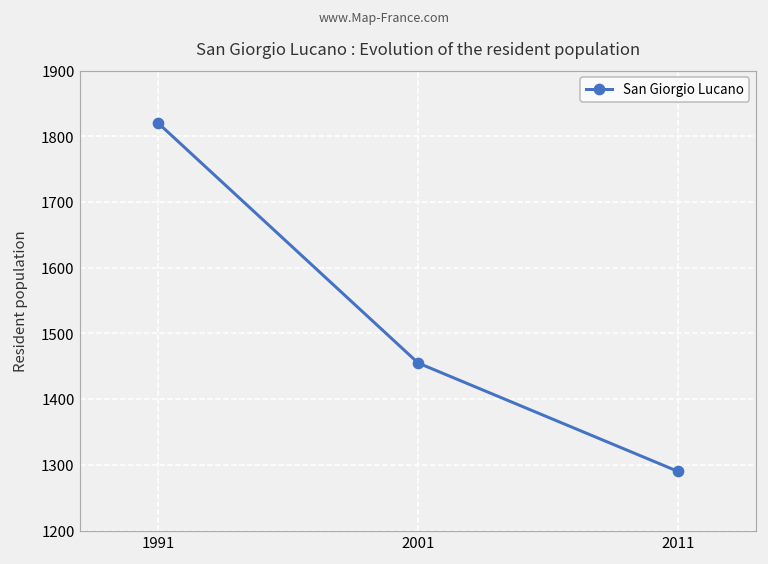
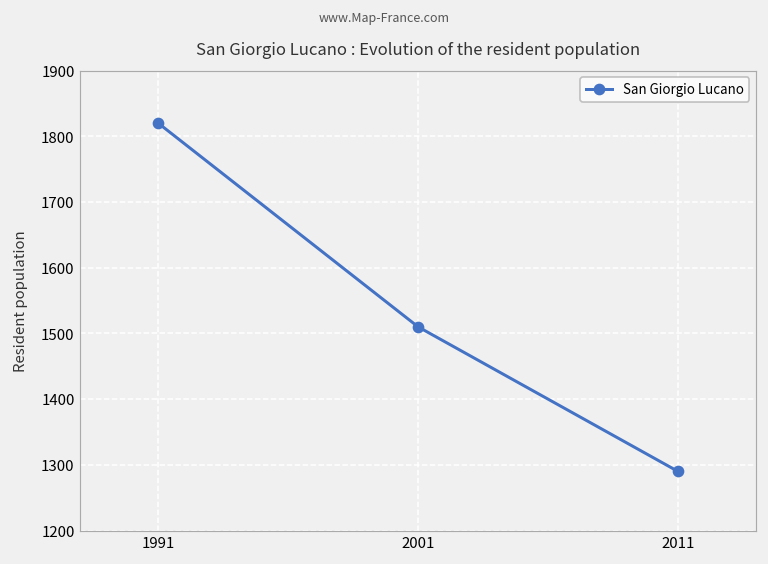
  {
    "1991": 1820,
-   "2001": 1460,
+   "2001": 1510,
    "2011": 1290
  }
